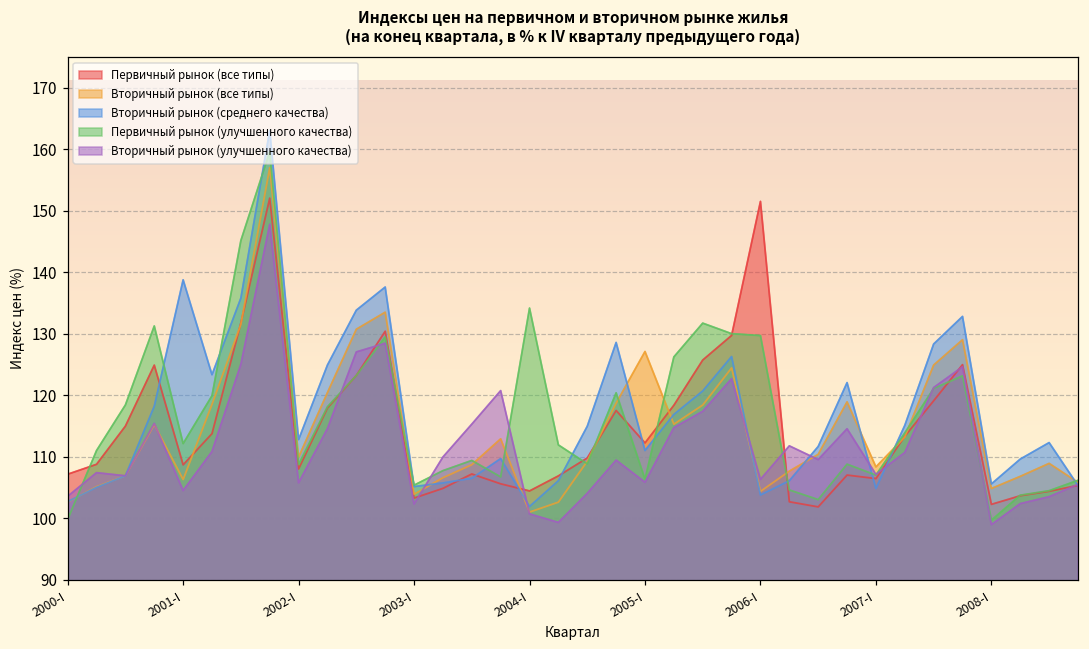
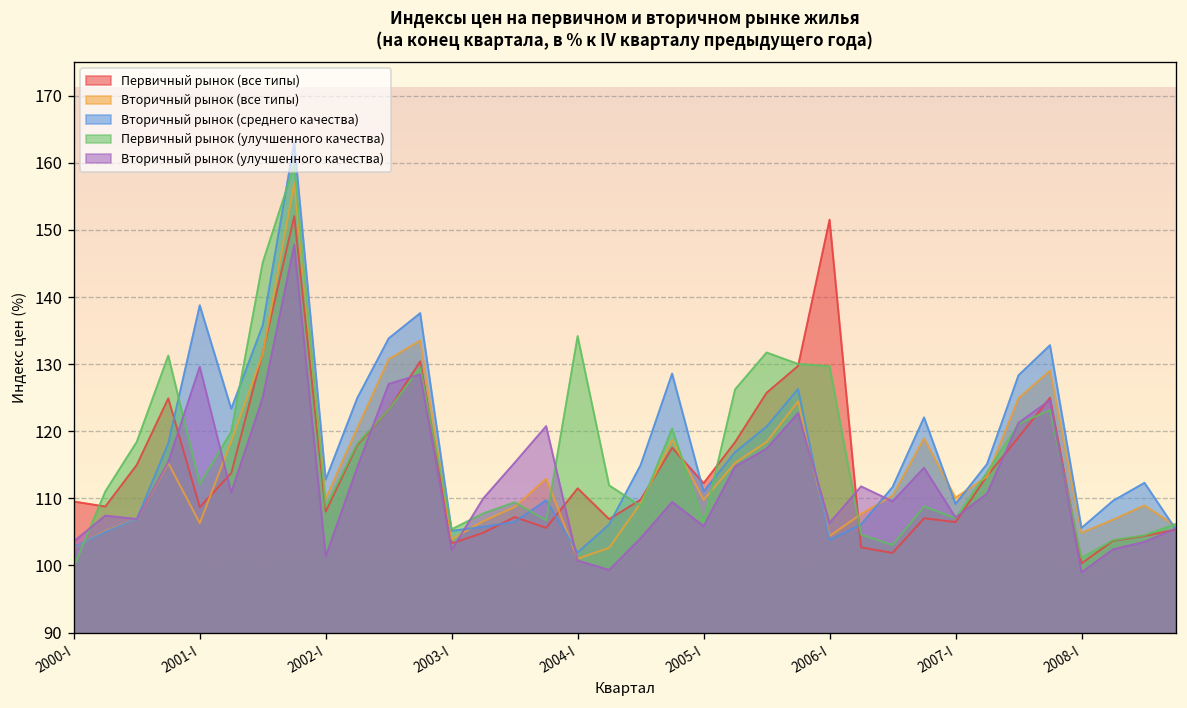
  {
    "Первичный рынок (все типы)": {
-     "2000-I": 107,
+     "2000-I": 110,
      "2001-I": 109,
      "2002-I": 108,
      "2003-I": 103,
-     "2004-I": 104,
+     "2004-I": 111,
      "2005-I": 112,
      "2006-I": 152,
      "2007-I": 106,
-     "2008-I": 102
+     "2008-I": 100
    },
    "Вторичный рынок (все типы)": {
      "2001-I": 106,
      "2002-I": 110,
      "2003-I": 104,
-     "2005-I": 127,
+     "2005-I": 110,
      "2006-I": 104,
-     "2007-I": 108,
+     "2007-I": 110,
      "2008-I": 105
    },
    "Вторичный рынок (среднего качества)": {
      "2001-I": 139,
      "2002-I": 113,
      "2004-I": 102,
      "2005-I": 111,
      "2006-I": 104,
-     "2007-I": 105,
+     "2007-I": 109,
      "2008-I": 106
    },
    "Первичный рынок (улучшенного качества)": {
      "2000-I": 100,
      "2001-I": 112,
      "2002-I": 109,
      "2004-I": 134,
      "2005-I": 106,
      "2006-I": 130,
-     "2008-I": 100
+     "2008-I": 101
    },
    "Вторичный рынок (улучшенного качества)": {
      "2000-I": 104,
-     "2001-I": 105,
-     "2002-I": 106,
+     "2001-I": 130,
+     "2002-I": 101,
      "2003-I": 102,
      "2005-I": 106,
      "2006-I": 106,
      "2008-I": 99
    }
  }
